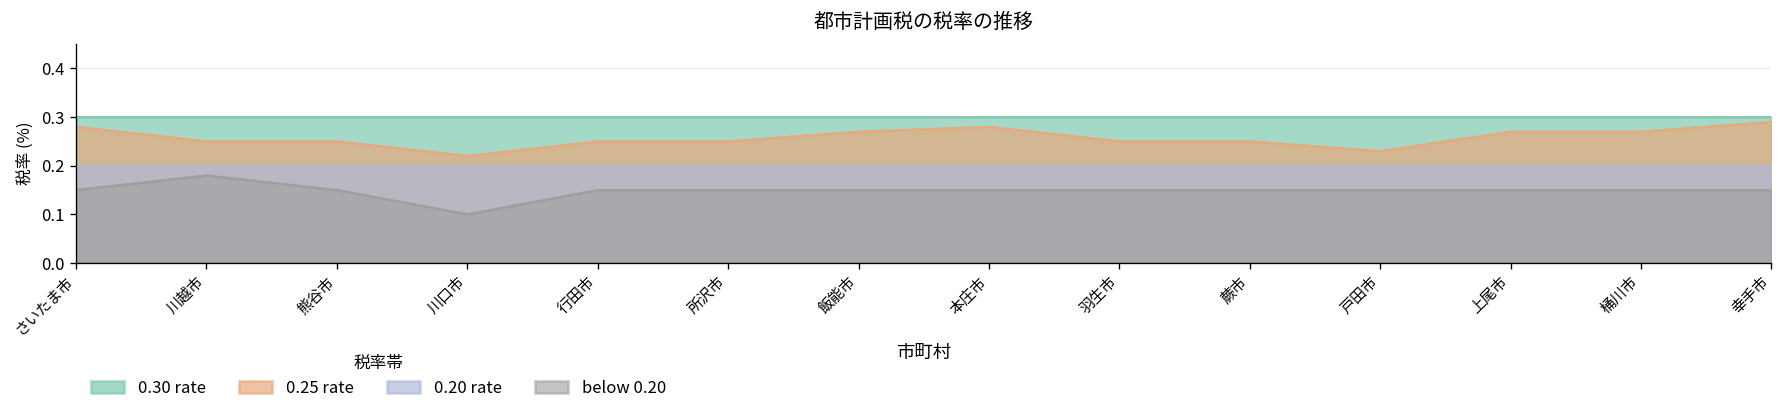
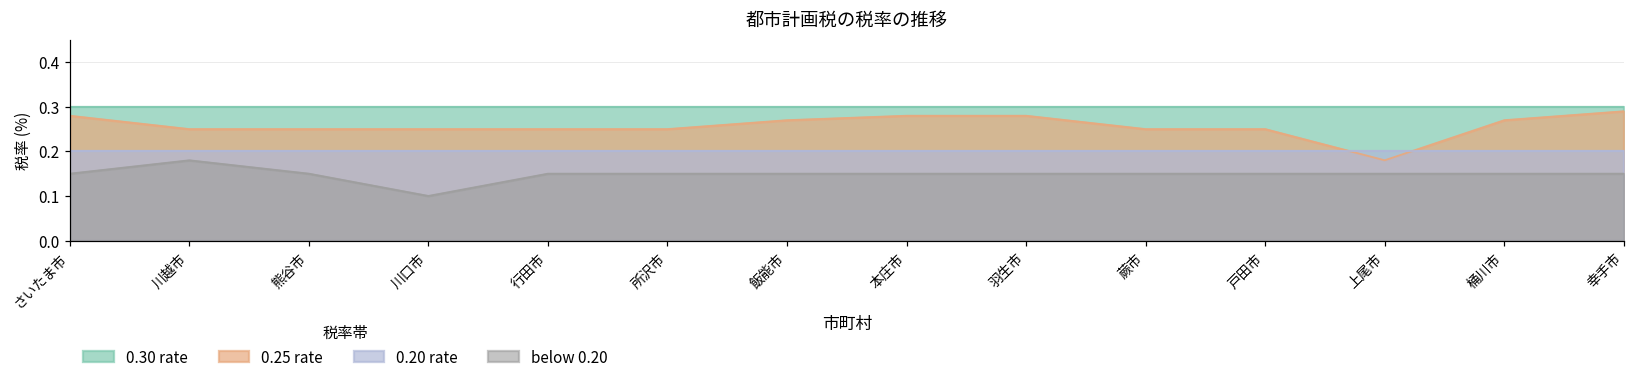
  {
    "0.25 rate": {
      "さいたま市": 0.28,
      "川越市": 0.25,
      "熊谷市": 0.25,
-     "川口市": 0.22,
+     "川口市": 0.25,
      "行田市": 0.25,
      "所沢市": 0.25,
      "飯能市": 0.27,
      "本庄市": 0.28,
-     "羽生市": 0.25,
+     "羽生市": 0.28,
      "蕨市": 0.25,
-     "戸田市": 0.23,
-     "上尾市": 0.27,
+     "戸田市": 0.25,
+     "上尾市": 0.18,
      "桶川市": 0.27,
      "幸手市": 0.29
    }
  }
